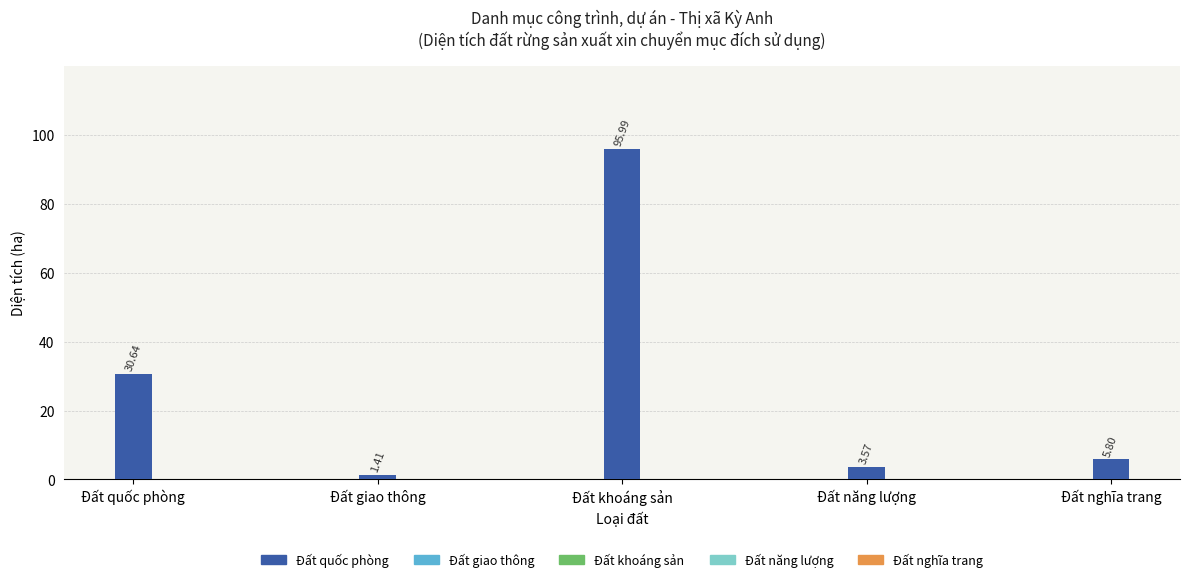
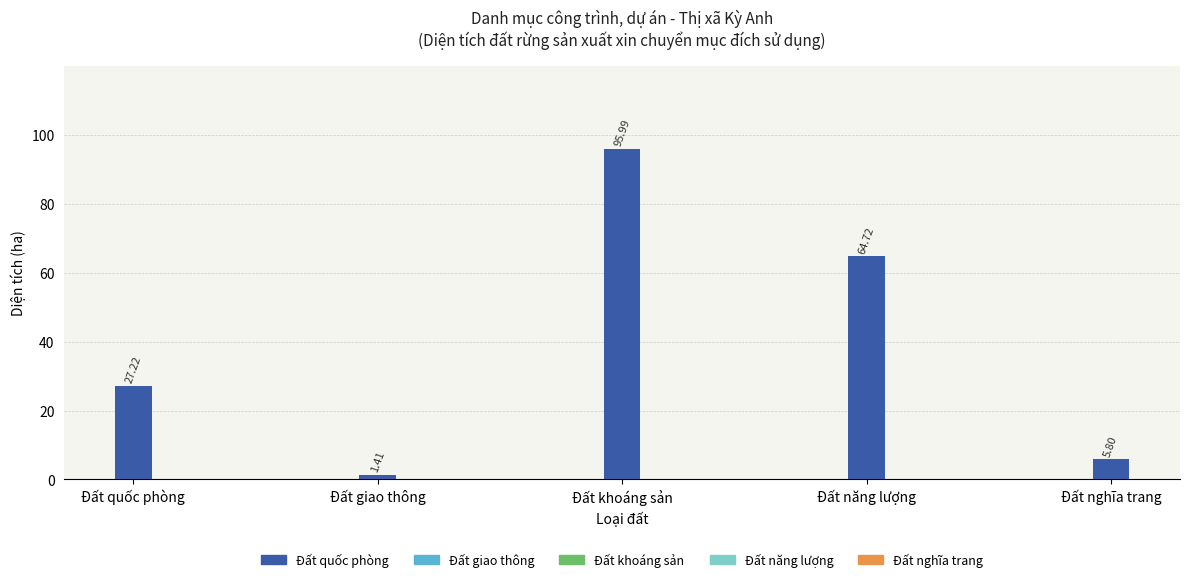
  {
-   "Đất quốc phòng": 30.64,
+   "Đất quốc phòng": 27.22,
    "Đất giao thông": 1.41,
    "Đất khoáng sản": 95.99,
-   "Đất năng lượng": 3.57,
+   "Đất năng lượng": 64.72,
    "Đất nghĩa trang": 5.80
  }
